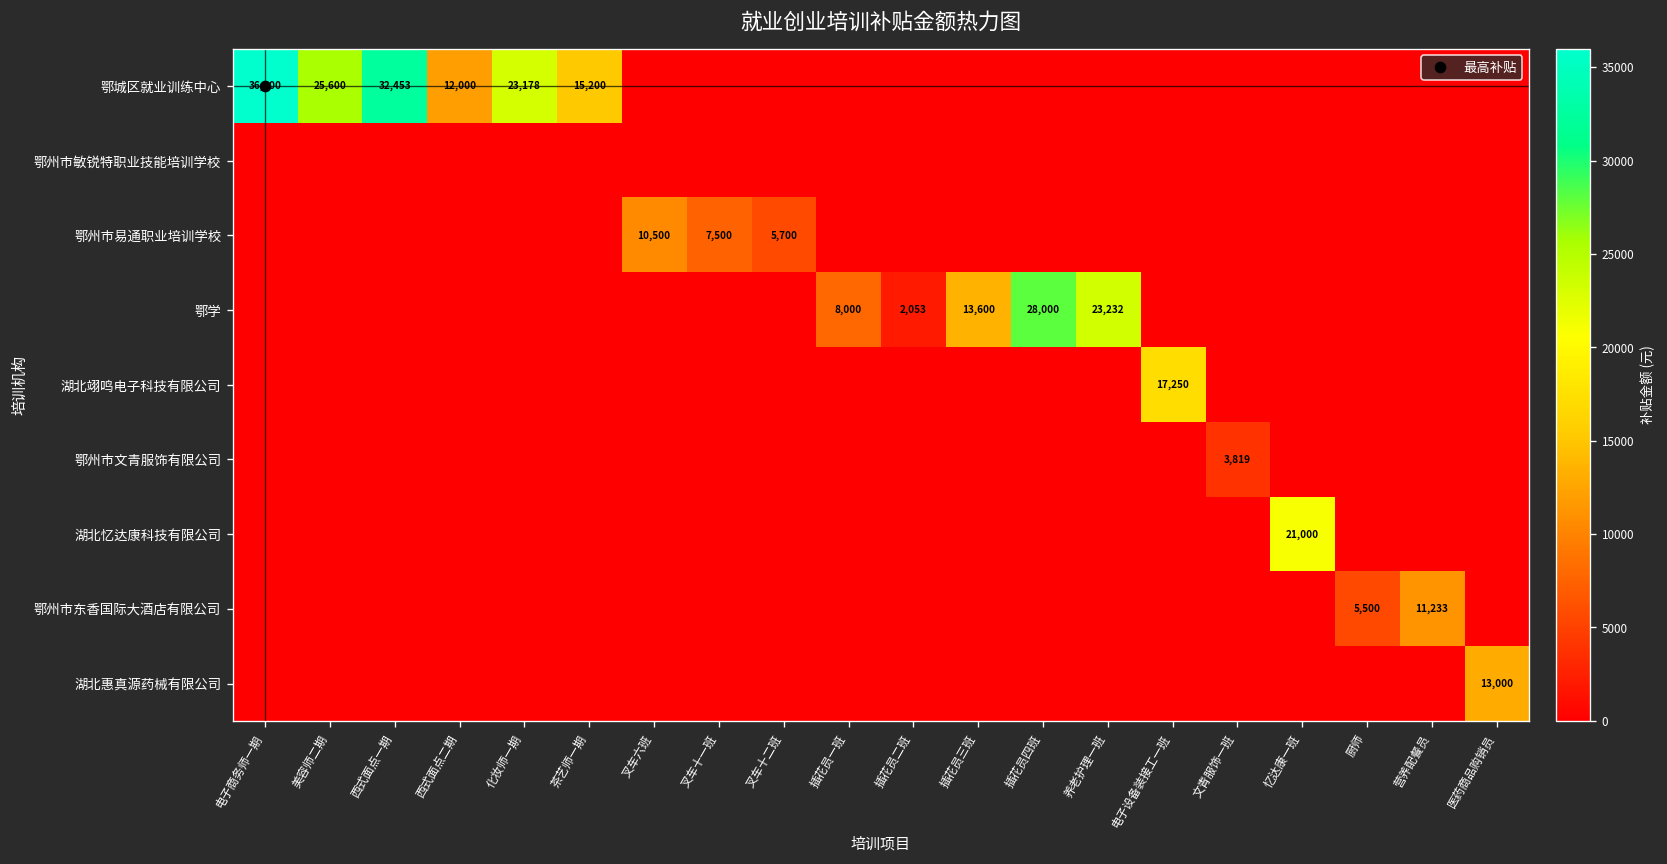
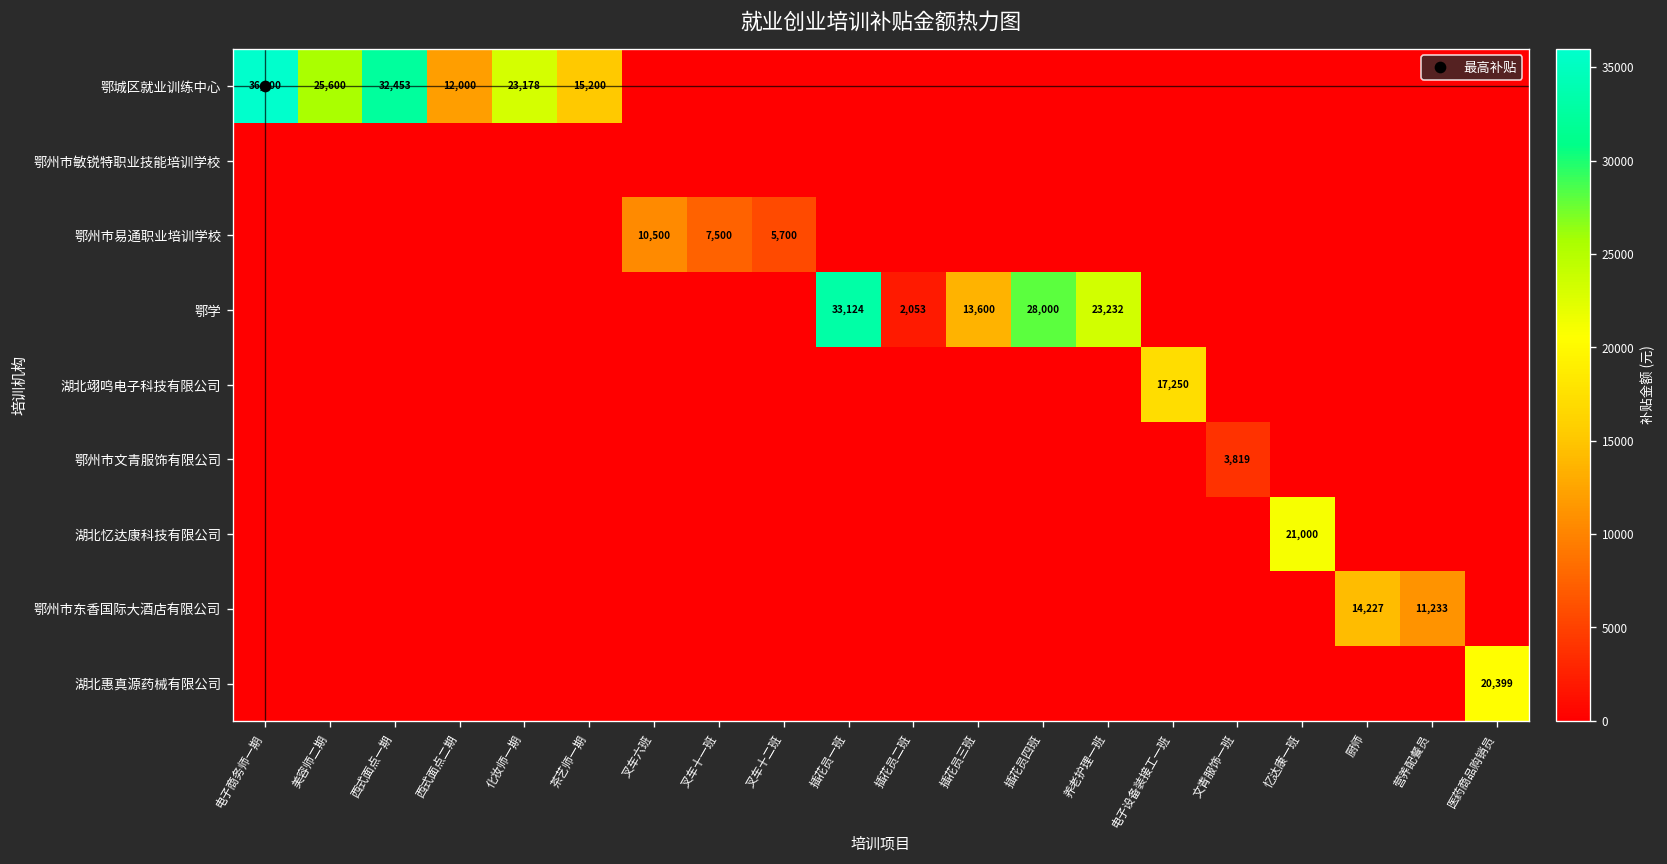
  {
    "鄂城区就业训练中心": {
      "美容师二期": "25,600",
      "西式面点一期": "32,453",
      "西式面点二期": "12,000",
      "化妆师一期": "23,178",
      "茶艺师一期": "15,200"
    },
    "鄂州市易通职业培训学校": {
      "叉车六班": "10,500",
      "叉车十一班": "7,500",
      "叉车十二班": "5,700"
    },
    "鄂学": {
-     "插花员一班": "8,000",
+     "插花员一班": "33,124",
      "插花员二班": "2,053",
      "插花员三班": "13,600",
      "插花员四班": "28,000",
      "养老护理一班": "23,232"
    },
    "湖北翊鸣电子科技有限公司": {
      "电子设备装接工一班": "17,250"
    },
    "鄂州市文青服饰有限公司": {
      "文青服饰一班": "3,819"
    },
    "湖北忆达康科技有限公司": {
      "忆达康一班": "21,000"
    },
    "鄂州市东香国际大酒店有限公司": {
-     "厨师": "5,500",
+     "厨师": "14,227",
      "营养配餐员": "11,233"
    },
    "湖北惠真源药械有限公司": {
-     "医药商品购销员": "13,000"
+     "医药商品购销员": "20,399"
    }
  }
